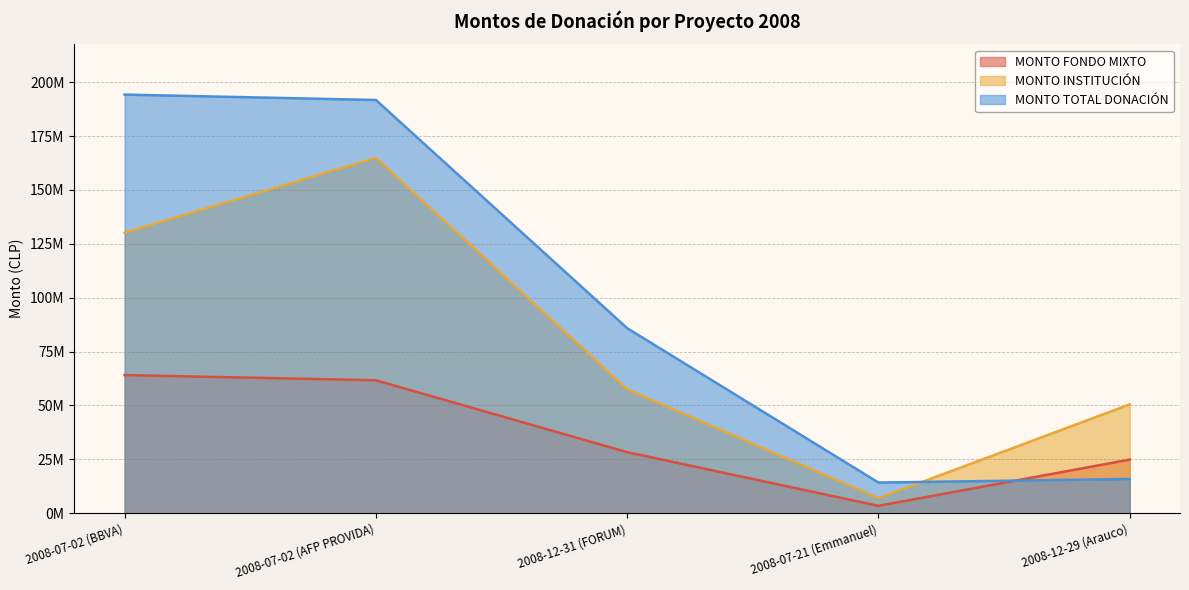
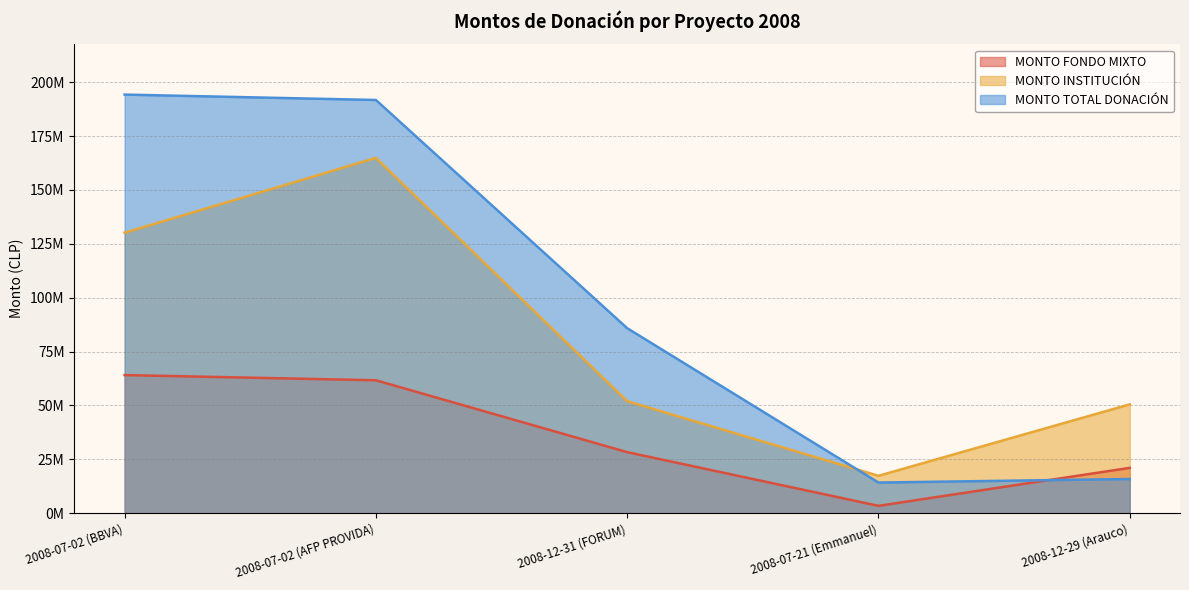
  {
    "MONTO FONDO MIXTO": {
      "2008-07-02 (BBVA)": 64000000,
      "2008-07-02 (AFP PROVIDA)": 62000000,
      "2008-12-31 (FORUM)": 28000000,
      "2008-07-21 (Emmanuel)": 3000000,
-     "2008-12-29 (Arauco)": 25000000
+     "2008-12-29 (Arauco)": 21000000
    },
    "MONTO INSTITUCIÓN": {
      "2008-07-02 (BBVA)": 130000000,
      "2008-07-02 (AFP PROVIDA)": 165000000,
-     "2008-12-31 (FORUM)": 58000000,
-     "2008-07-21 (Emmanuel)": 7000000,
+     "2008-12-31 (FORUM)": 52000000,
+     "2008-07-21 (Emmanuel)": 17000000,
      "2008-12-29 (Arauco)": 51000000
    },
    "MONTO TOTAL DONACIÓN": {
      "2008-07-02 (BBVA)": 194000000,
      "2008-07-02 (AFP PROVIDA)": 192000000,
      "2008-12-31 (FORUM)": 86000000,
      "2008-07-21 (Emmanuel)": 14000000,
      "2008-12-29 (Arauco)": 16000000
    }
  }
